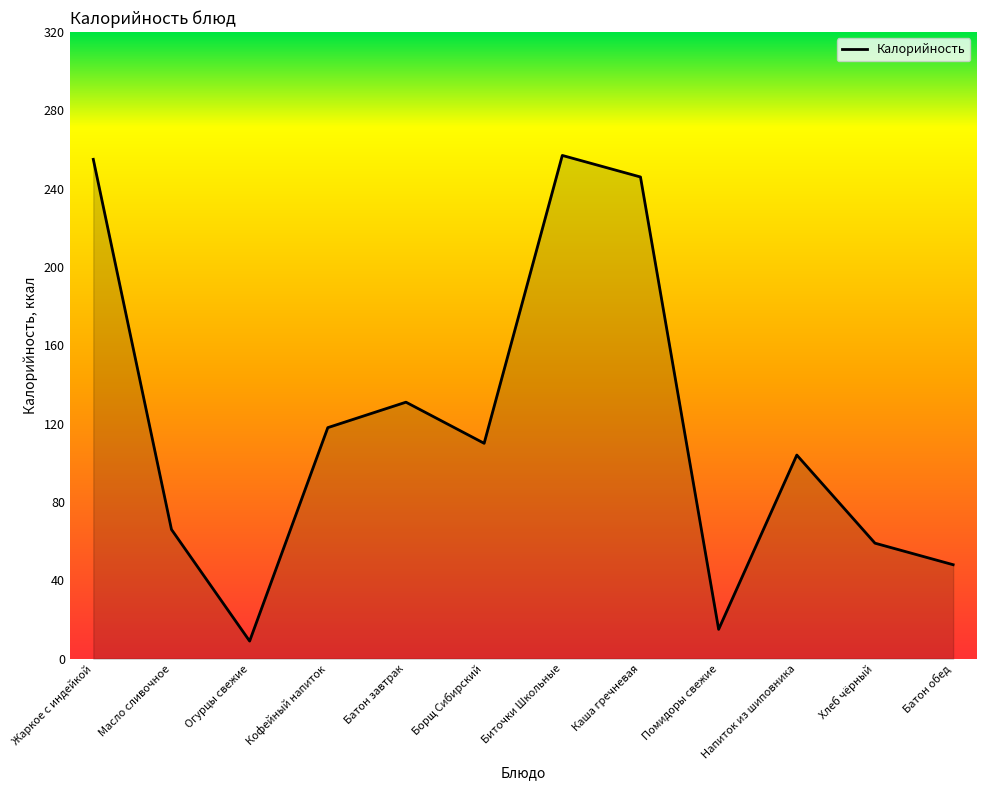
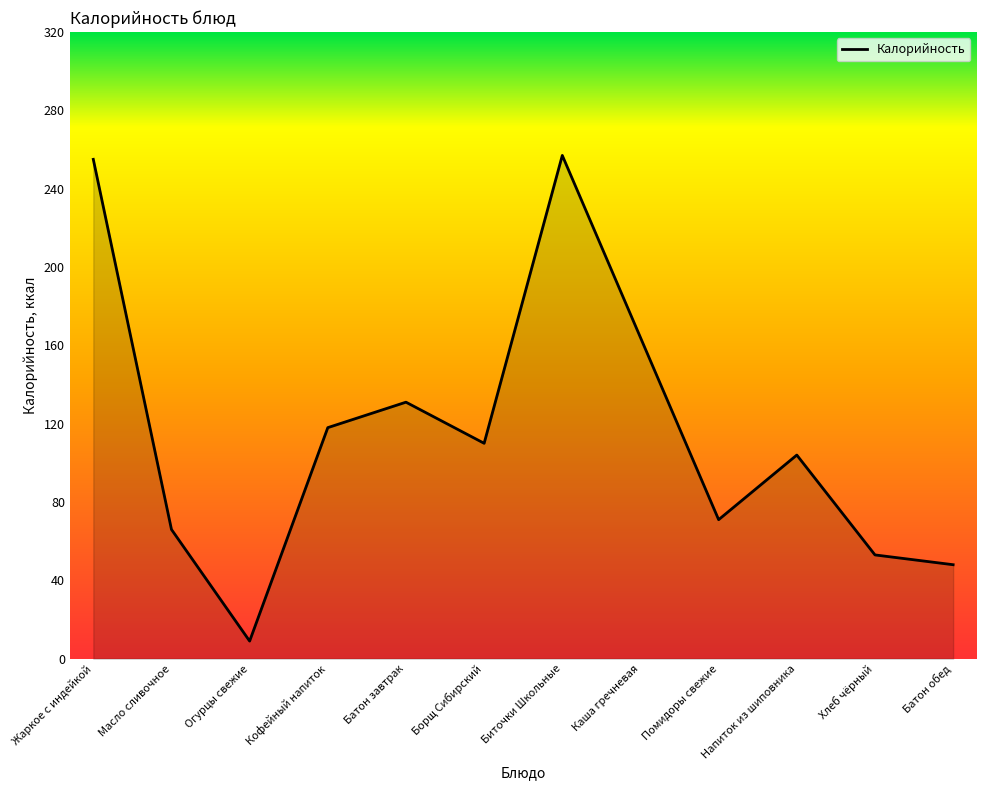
  {
    "Жаркое с индейкой": 255,
    "Масло сливочное": 66,
    "Огурцы свежие": 9,
    "Кофейный напиток": 118,
    "Батон завтрак": 131,
    "Борщ Сибирский": 110,
    "Биточки Школьные": 257,
-   "Каша гречневая": 246,
-   "Помидоры свежие": 15,
+   "Каша гречневая": 164,
+   "Помидоры свежие": 71,
    "Напиток из шиповника": 104,
-   "Хлеб чёрный": 59,
+   "Хлеб чёрный": 53,
    "Батон обед": 48
  }
